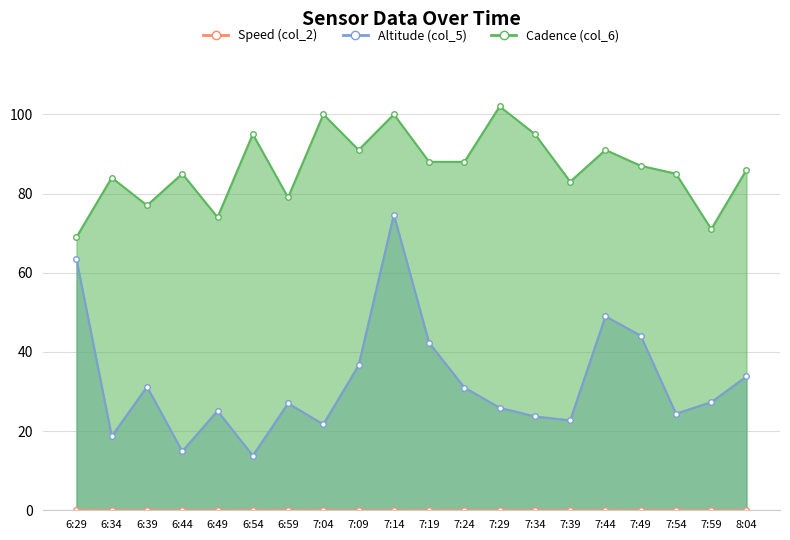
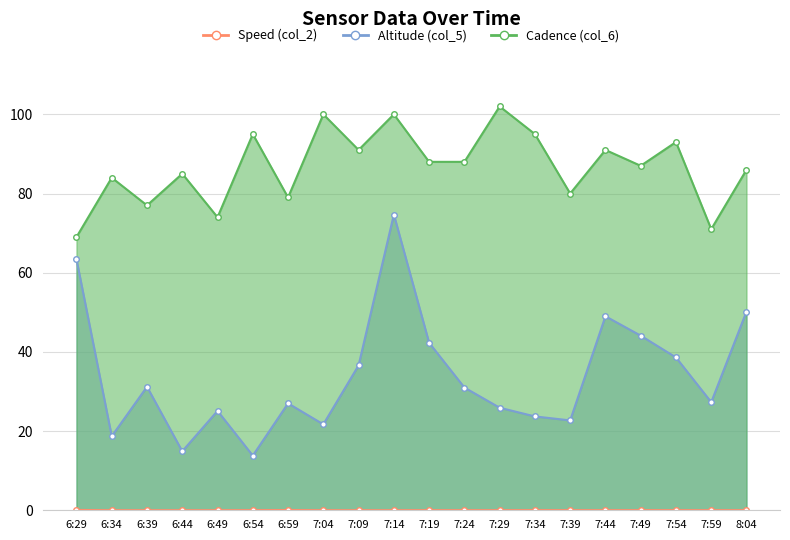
  {
    "Speed (col_2)": {
      "6:29": 0,
      "6:34": 0,
      "6:39": 0,
      "6:44": 0,
      "6:49": 0,
      "6:54": 0,
      "6:59": 0,
      "7:04": 0,
      "7:09": 0,
      "7:14": 0,
      "7:19": 0,
      "7:24": 0,
      "7:29": 0,
      "7:34": 0,
      "7:39": 0,
      "7:44": 0,
      "7:49": 0,
      "7:54": 0,
      "7:59": 0,
      "8:04": 0
    },
    "Altitude (col_5)": {
      "6:29": 63,
      "6:34": 19,
      "6:39": 31,
      "6:44": 15,
      "6:49": 25,
      "6:54": 14,
      "6:59": 27,
      "7:04": 22,
      "7:09": 37,
      "7:14": 75,
      "7:19": 42,
      "7:24": 31,
      "7:29": 26,
      "7:34": 24,
      "7:39": 23,
      "7:44": 49,
      "7:49": 44,
-     "7:54": 24,
+     "7:54": 39,
      "7:59": 27,
-     "8:04": 34
+     "8:04": 50
    },
    "Cadence (col_6)": {
      "6:29": 69,
      "6:34": 84,
      "6:39": 77,
      "6:44": 85,
      "6:49": 74,
      "6:54": 95,
      "6:59": 79,
      "7:04": 100,
      "7:09": 91,
      "7:14": 100,
      "7:19": 88,
      "7:24": 88,
      "7:29": 102,
      "7:34": 95,
-     "7:39": 83,
+     "7:39": 80,
      "7:44": 91,
      "7:49": 87,
-     "7:54": 85,
+     "7:54": 93,
      "7:59": 71,
      "8:04": 86
    }
  }
